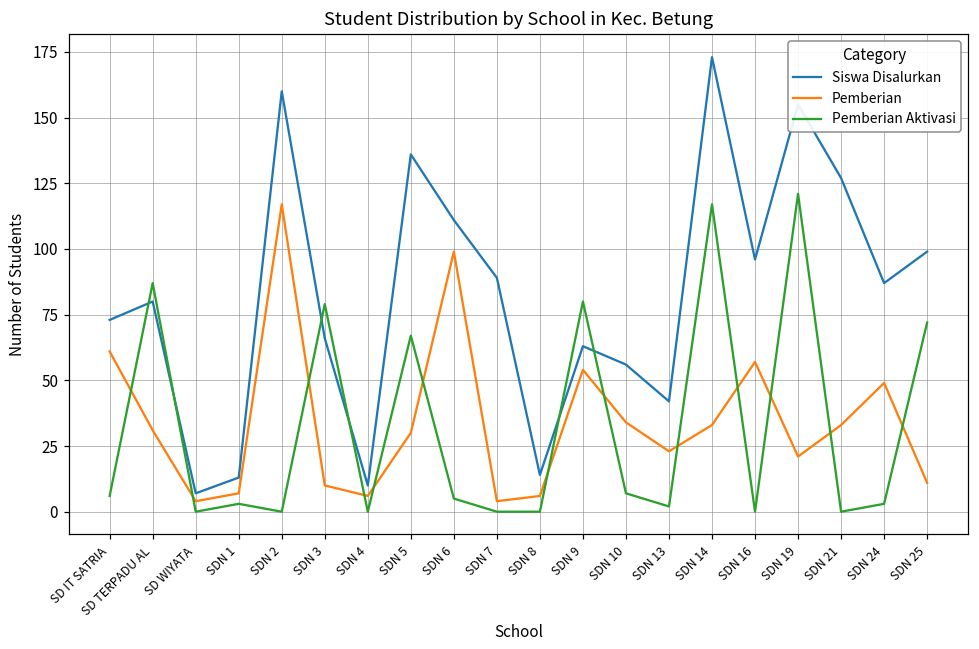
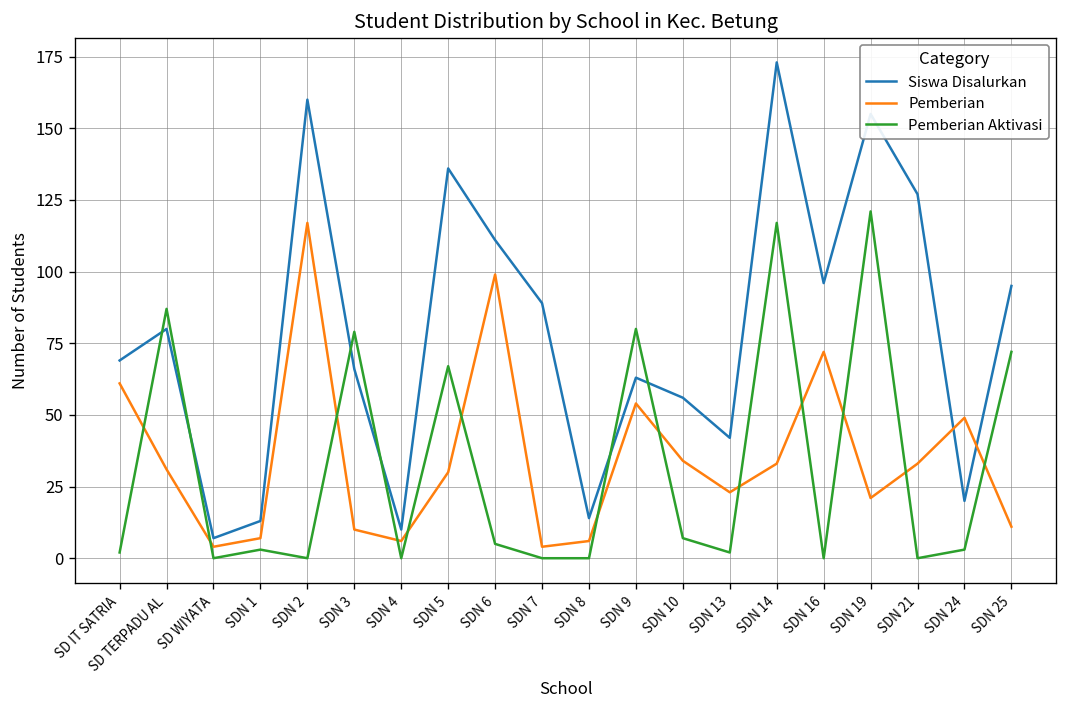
  {
    "Siswa Disalurkan": {
-     "SD IT SATRIA": 73,
+     "SD IT SATRIA": 69,
      "SD TERPADU AL": 80,
      "SD WIYATA": 7,
      "SDN 1": 13,
      "SDN 2": 160,
      "SDN 3": 66,
      "SDN 4": 10,
      "SDN 5": 136,
      "SDN 6": 111,
      "SDN 7": 89,
      "SDN 8": 14,
      "SDN 9": 63,
      "SDN 10": 56,
      "SDN 13": 42,
      "SDN 14": 173,
      "SDN 16": 96,
      "SDN 21": 127,
-     "SDN 24": 87,
-     "SDN 25": 99
+     "SDN 24": 20,
+     "SDN 25": 95
    },
    "Pemberian": {
      "SD IT SATRIA": 61,
      "SD TERPADU AL": 31,
      "SD WIYATA": 4,
      "SDN 1": 7,
      "SDN 2": 117,
      "SDN 3": 10,
      "SDN 4": 6,
      "SDN 5": 30,
      "SDN 6": 99,
      "SDN 7": 4,
      "SDN 8": 6,
      "SDN 9": 54,
      "SDN 10": 34,
      "SDN 13": 23,
      "SDN 14": 33,
-     "SDN 16": 57,
+     "SDN 16": 72,
      "SDN 19": 21,
      "SDN 21": 33,
      "SDN 24": 49,
      "SDN 25": 11
    },
    "Pemberian Aktivasi": {
-     "SD IT SATRIA": 6,
+     "SD IT SATRIA": 2,
      "SD TERPADU AL": 87,
      "SD WIYATA": 0,
      "SDN 1": 3,
      "SDN 2": 0,
      "SDN 3": 79,
      "SDN 4": 0,
      "SDN 5": 67,
      "SDN 6": 5,
      "SDN 7": 0,
      "SDN 8": 0,
      "SDN 9": 80,
      "SDN 10": 7,
      "SDN 13": 2,
      "SDN 14": 117,
      "SDN 16": 0,
      "SDN 19": 121,
      "SDN 21": 0,
      "SDN 24": 3,
      "SDN 25": 72
    }
  }
